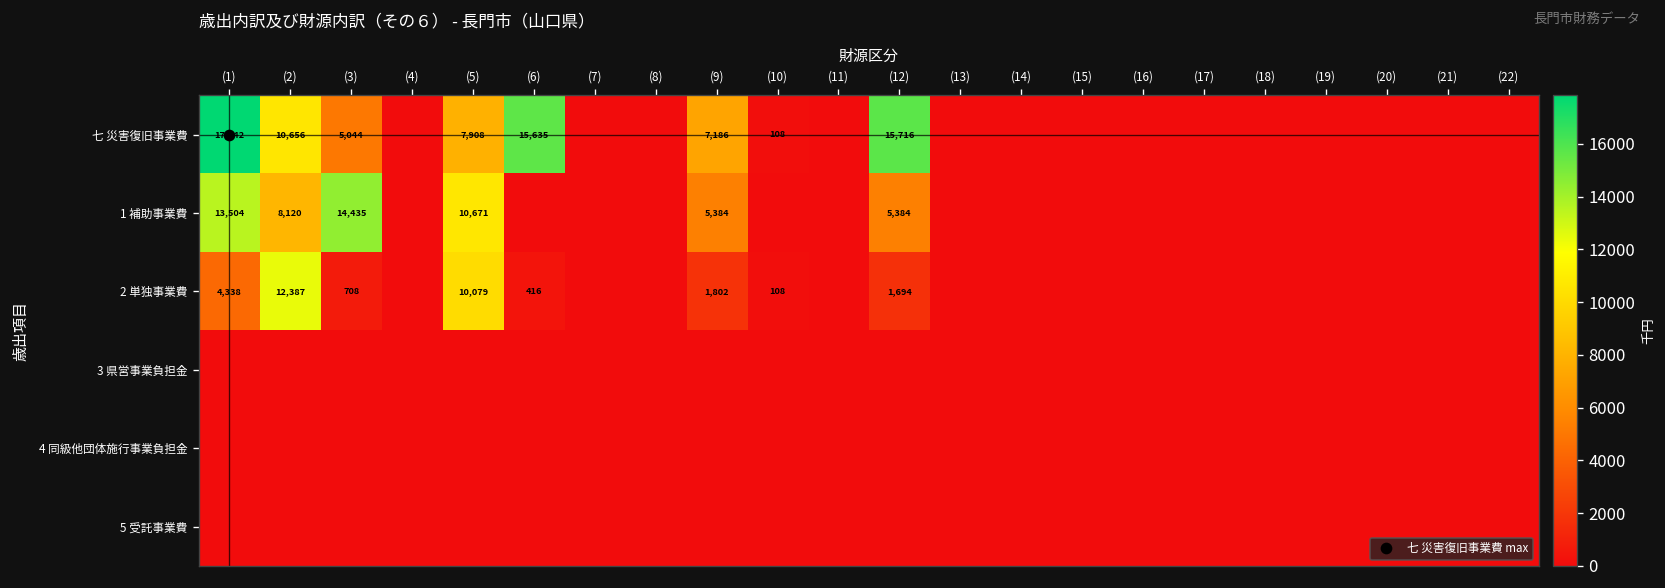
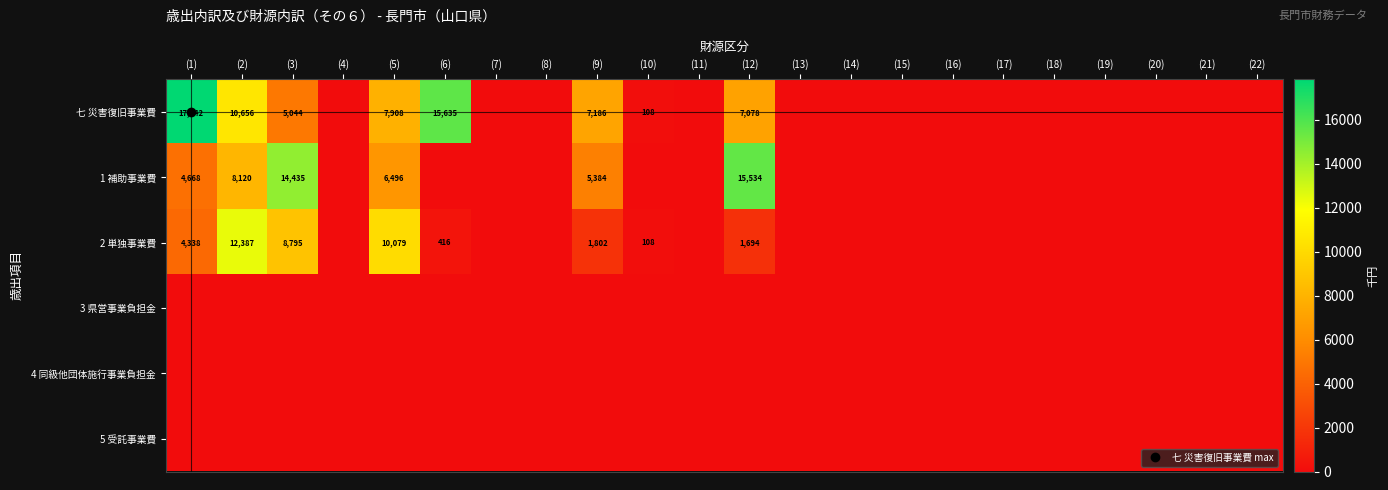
  {
    "七 災害復旧事業費": {
      "(2)": "10,656",
      "(3)": "5,044",
      "(5)": "7,908",
      "(6)": "15,635",
      "(9)": "7,186",
      "(10)": "108",
-     "(12)": "15,716"
+     "(12)": "7,078"
    },
    "1 補助事業費": {
-     "(1)": "13,504",
+     "(1)": "4,668",
      "(2)": "8,120",
      "(3)": "14,435",
-     "(5)": "10,671",
+     "(5)": "6,496",
      "(9)": "5,384",
-     "(12)": "5,384"
+     "(12)": "15,534"
    },
    "2 単独事業費": {
      "(1)": "4,338",
      "(2)": "12,387",
-     "(3)": "708",
+     "(3)": "8,795",
      "(5)": "10,079",
      "(6)": "416",
      "(9)": "1,802",
      "(10)": "108",
      "(12)": "1,694"
    }
  }
